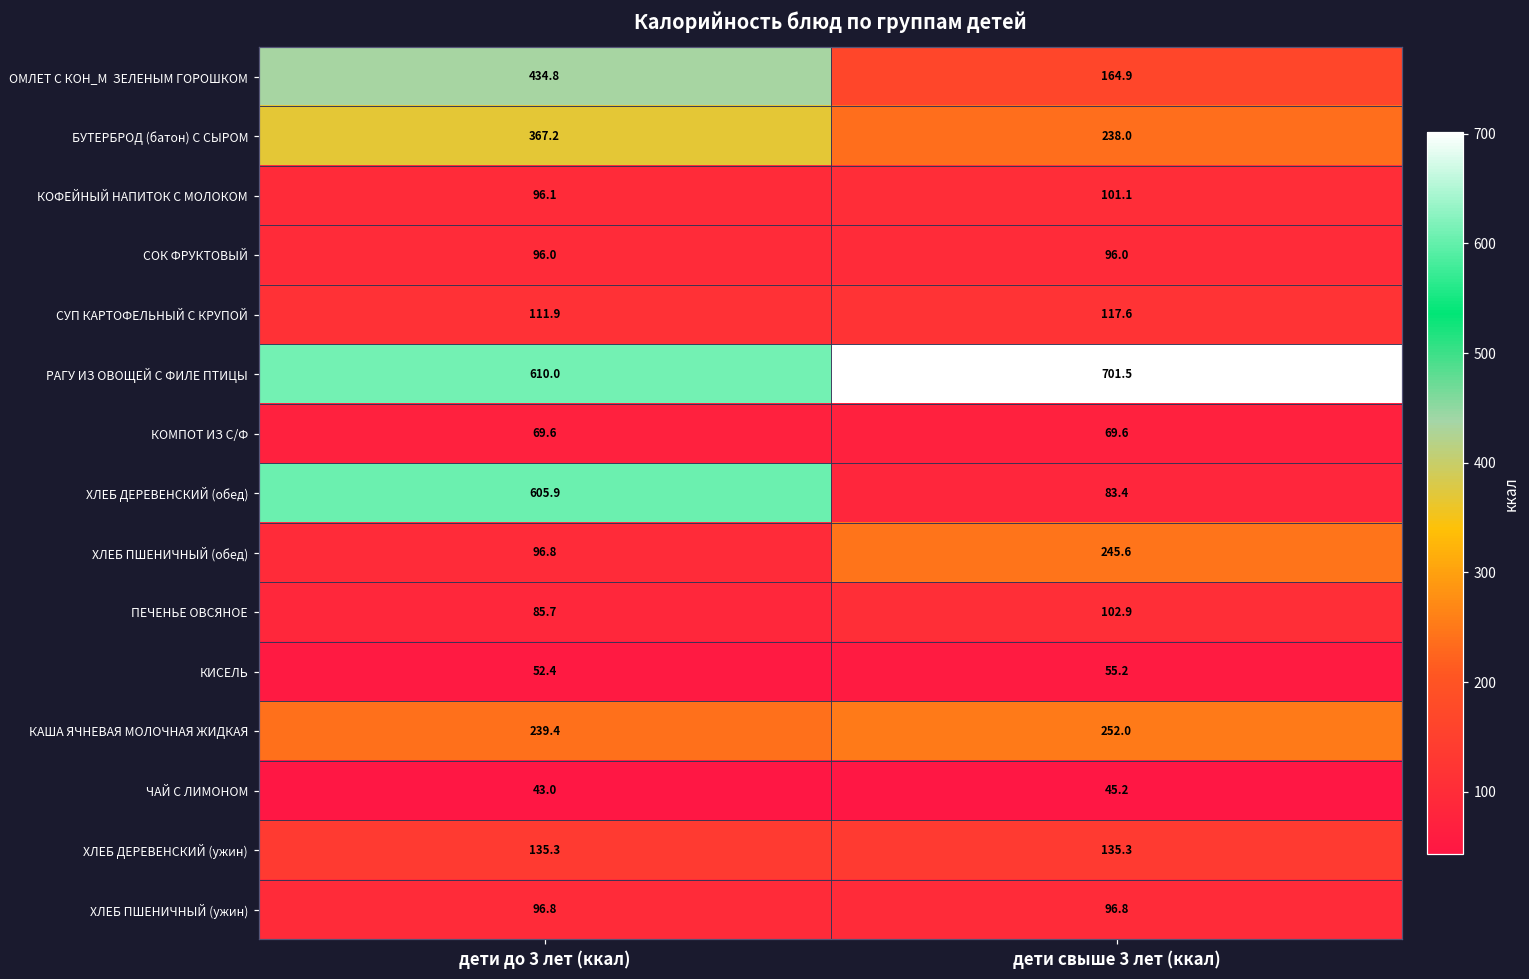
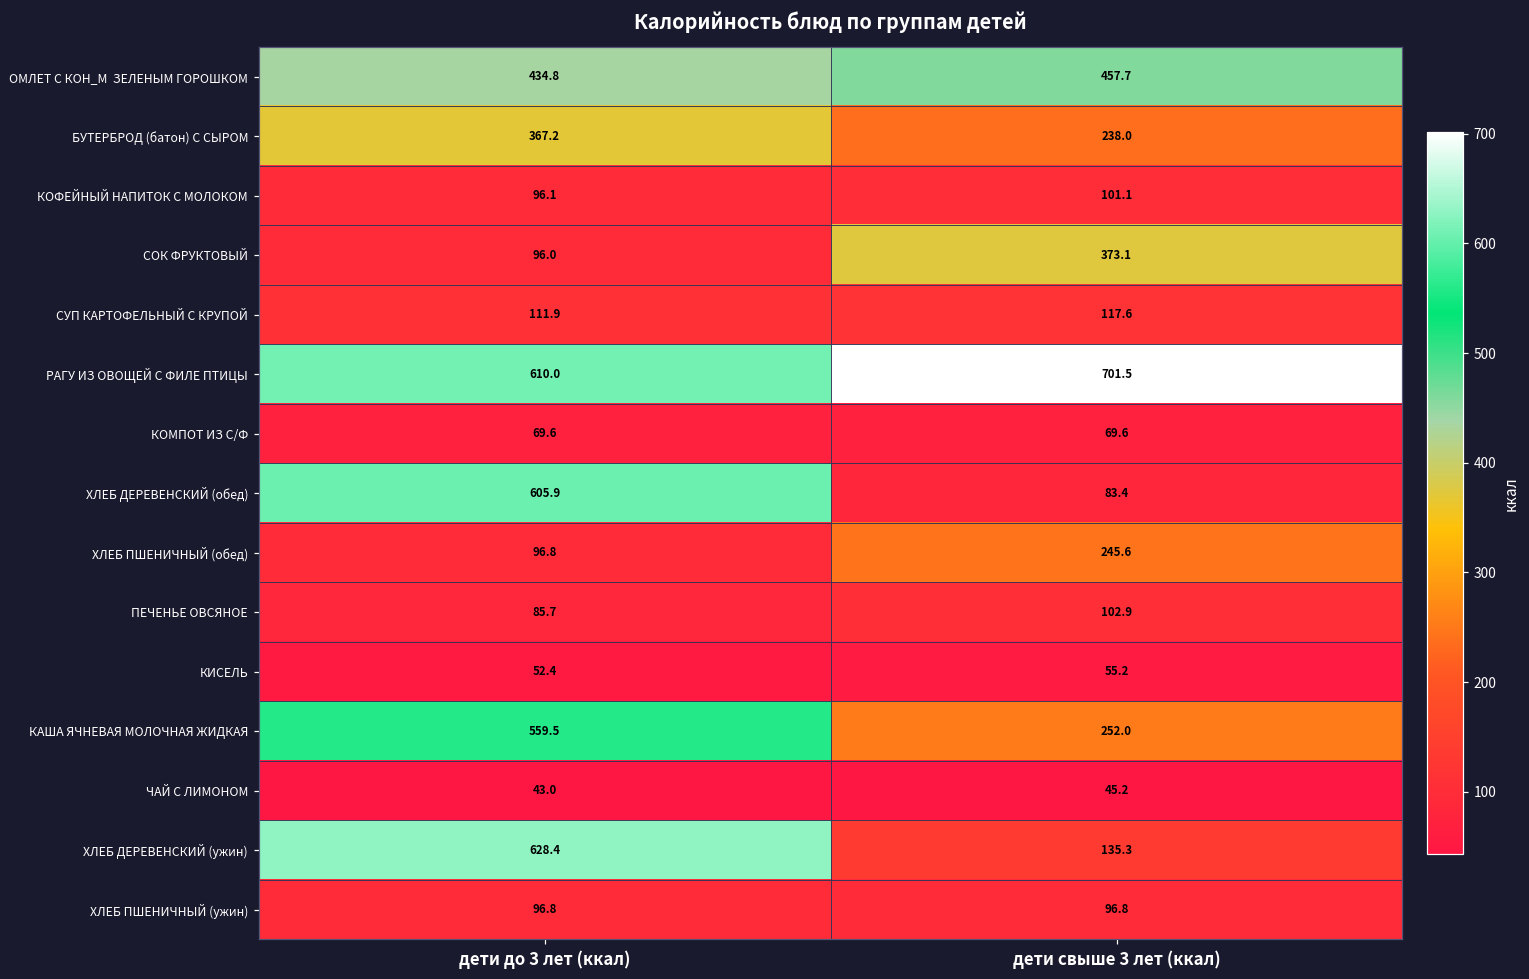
  {
    "ОМЛЕТ С КОН_М ЗЕЛЕНЫМ ГОРОШКОМ": {
      "дети до 3 лет (ккал)": 434.8,
-     "дети свыше 3 лет (ккал)": 164.9
+     "дети свыше 3 лет (ккал)": 457.7
    },
    "БУТЕРБРОД (батон) С СЫРОМ": {
      "дети до 3 лет (ккал)": 367.2,
      "дети свыше 3 лет (ккал)": 238.0
    },
    "КОФЕЙНЫЙ НАПИТОК С МОЛОКОМ": {
      "дети до 3 лет (ккал)": 96.1,
      "дети свыше 3 лет (ккал)": 101.1
    },
    "СОК ФРУКТОВЫЙ": {
      "дети до 3 лет (ккал)": 96.0,
-     "дети свыше 3 лет (ккал)": 96.0
+     "дети свыше 3 лет (ккал)": 373.1
    },
    "СУП КАРТОФЕЛЬНЫЙ С КРУПОЙ": {
      "дети до 3 лет (ккал)": 111.9,
      "дети свыше 3 лет (ккал)": 117.6
    },
    "РАГУ ИЗ ОВОЩЕЙ С ФИЛЕ ПТИЦЫ": {
      "дети до 3 лет (ккал)": 610.0,
      "дети свыше 3 лет (ккал)": 701.5
    },
    "КОМПОТ ИЗ С/Ф": {
      "дети до 3 лет (ккал)": 69.6,
      "дети свыше 3 лет (ккал)": 69.6
    },
    "ХЛЕБ ДЕРЕВЕНСКИЙ (обед)": {
      "дети до 3 лет (ккал)": 605.9,
      "дети свыше 3 лет (ккал)": 83.4
    },
    "ХЛЕБ ПШЕНИЧНЫЙ (обед)": {
      "дети до 3 лет (ккал)": 96.8,
      "дети свыше 3 лет (ккал)": 245.6
    },
    "ПЕЧЕНЬЕ ОВСЯНОЕ": {
      "дети до 3 лет (ккал)": 85.7,
      "дети свыше 3 лет (ккал)": 102.9
    },
    "КИСЕЛЬ": {
      "дети до 3 лет (ккал)": 52.4,
      "дети свыше 3 лет (ккал)": 55.2
    },
    "КАША ЯЧНЕВАЯ МОЛОЧНАЯ ЖИДКАЯ": {
-     "дети до 3 лет (ккал)": 239.4,
+     "дети до 3 лет (ккал)": 559.5,
      "дети свыше 3 лет (ккал)": 252.0
    },
    "ЧАЙ С ЛИМОНОМ": {
      "дети до 3 лет (ккал)": 43.0,
      "дети свыше 3 лет (ккал)": 45.2
    },
    "ХЛЕБ ДЕРЕВЕНСКИЙ (ужин)": {
-     "дети до 3 лет (ккал)": 135.3,
+     "дети до 3 лет (ккал)": 628.4,
      "дети свыше 3 лет (ккал)": 135.3
    },
    "ХЛЕБ ПШЕНИЧНЫЙ (ужин)": {
      "дети до 3 лет (ккал)": 96.8,
      "дети свыше 3 лет (ккал)": 96.8
    }
  }
